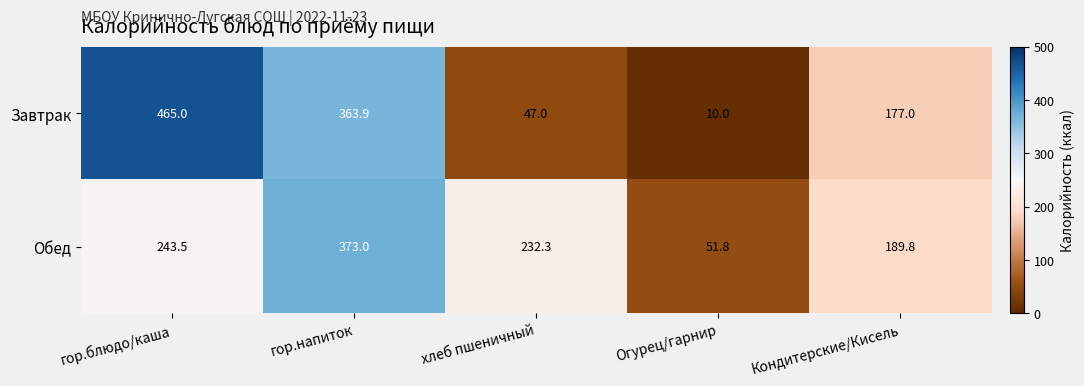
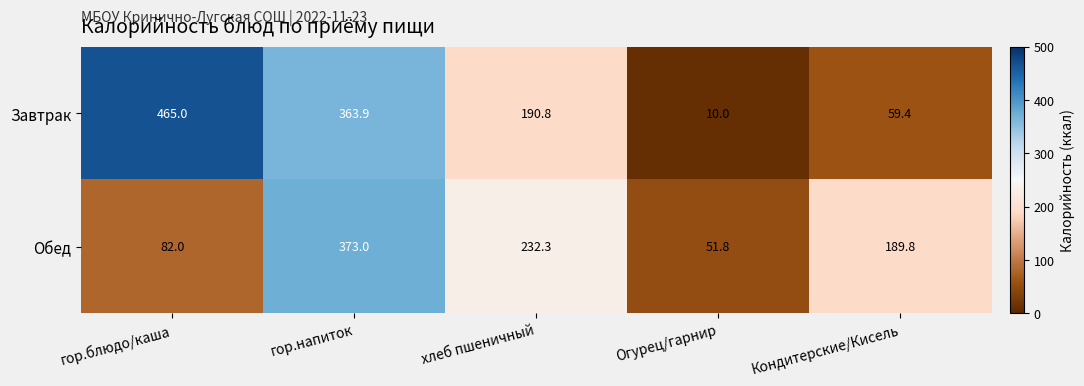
  {
    "Завтрак": {
      "гор.блюдо/каша": 465.0,
      "гор.напиток": 363.9,
-     "хлеб пшеничный": 47.0,
+     "хлеб пшеничный": 190.8,
      "Огурец/гарнир": 10.0,
-     "Кондитерские/Кисель": 177.0
+     "Кондитерские/Кисель": 59.4
    },
    "Обед": {
-     "гор.блюдо/каша": 243.5,
+     "гор.блюдо/каша": 82.0,
      "гор.напиток": 373.0,
      "хлеб пшеничный": 232.3,
      "Огурец/гарнир": 51.8,
      "Кондитерские/Кисель": 189.8
    }
  }
